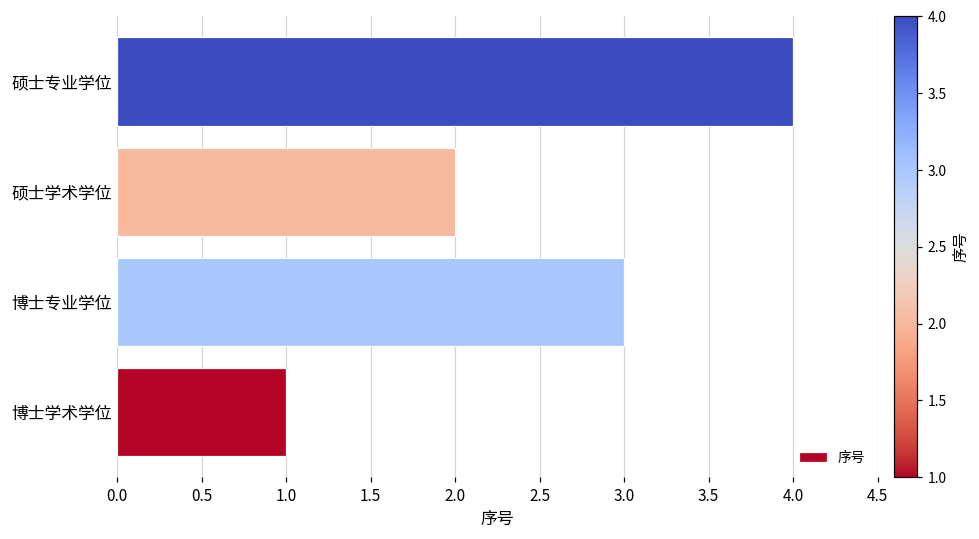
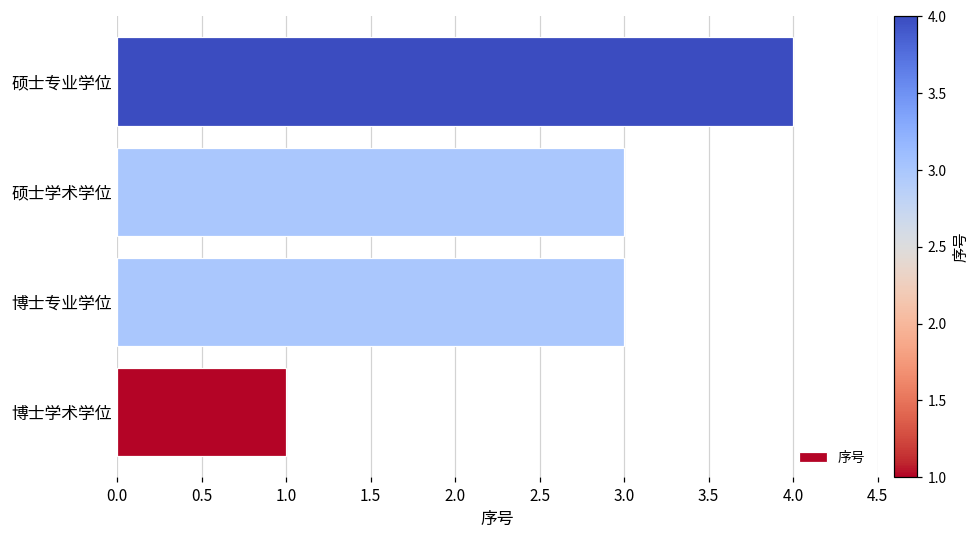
  {
    "硕士专业学位": 4,
-   "硕士学术学位": 2,
+   "硕士学术学位": 3,
    "博士专业学位": 3,
    "博士学术学位": 1
  }
